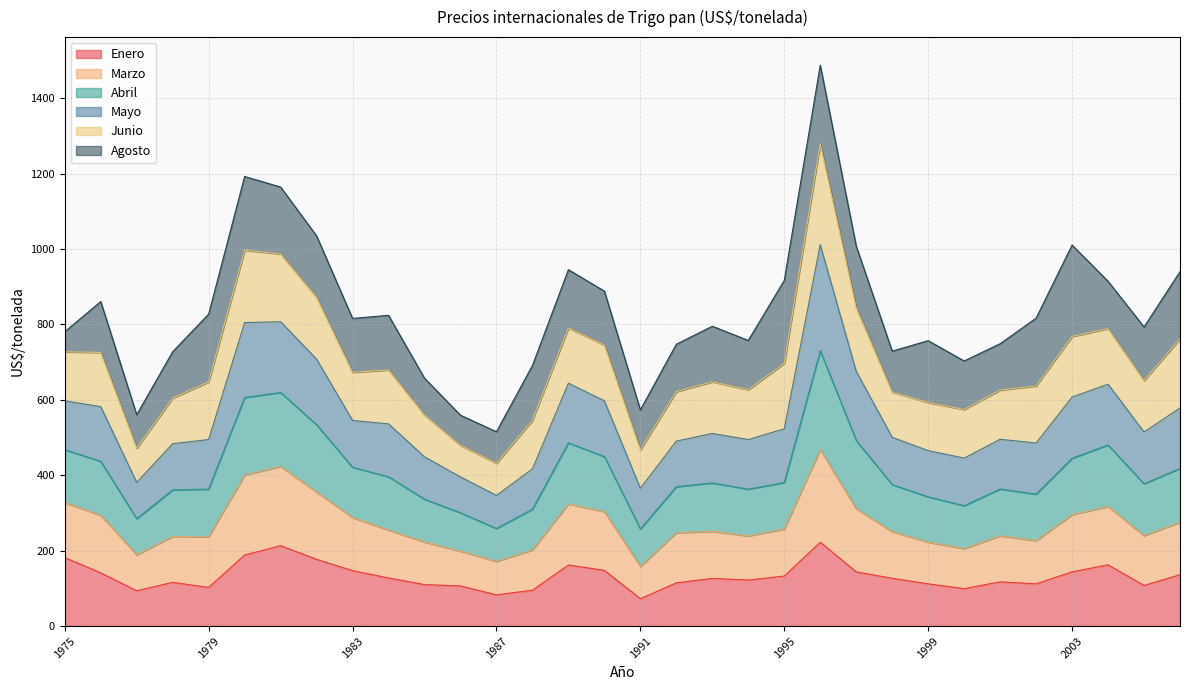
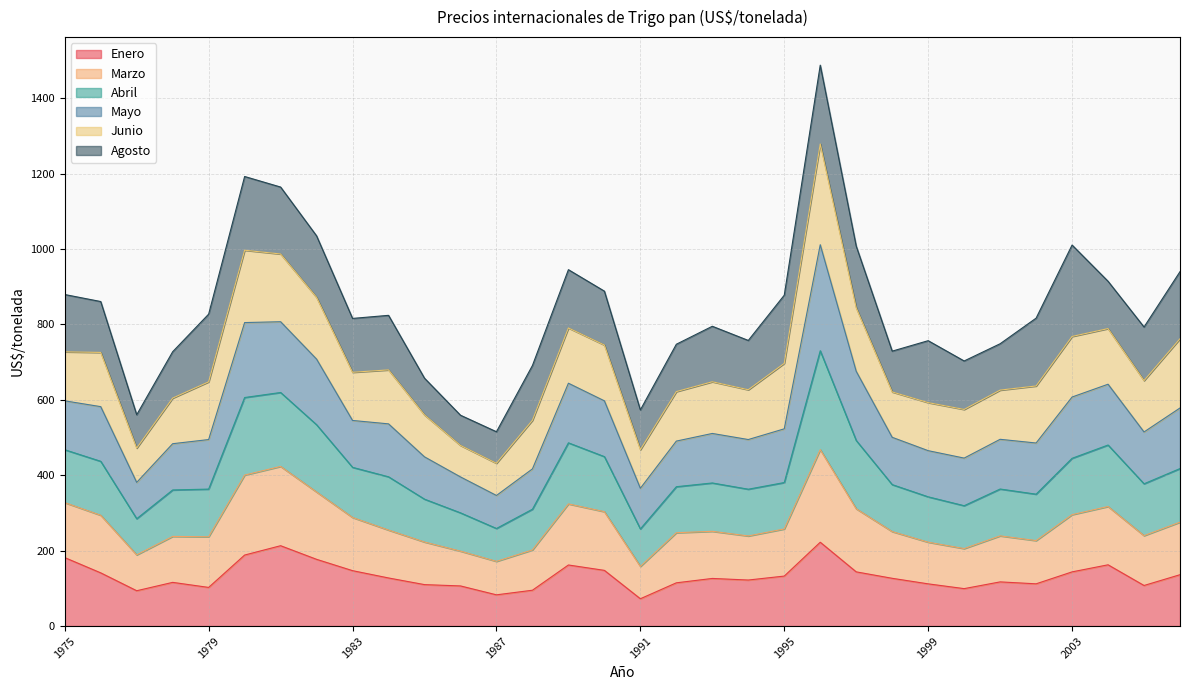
  {
    "Enero": {
      "1975": 180,
      "1979": 100,
      "1983": 150,
      "1987": 80,
      "1991": 70,
      "1995": 130,
      "1999": 110,
      "2003": 140
    },
    "Agosto": {
-     "1975": 50,
+     "1975": 150,
      "1979": 180,
      "1983": 140,
      "1987": 80,
      "1991": 110,
-     "1995": 220,
+     "1995": 180,
      "1999": 160,
      "2003": 240
    }
  }
